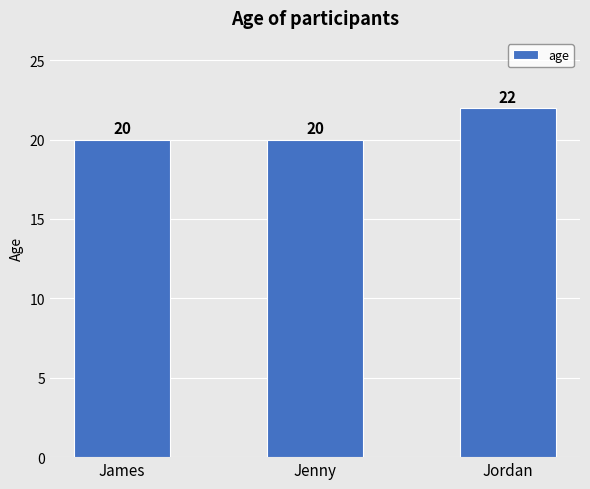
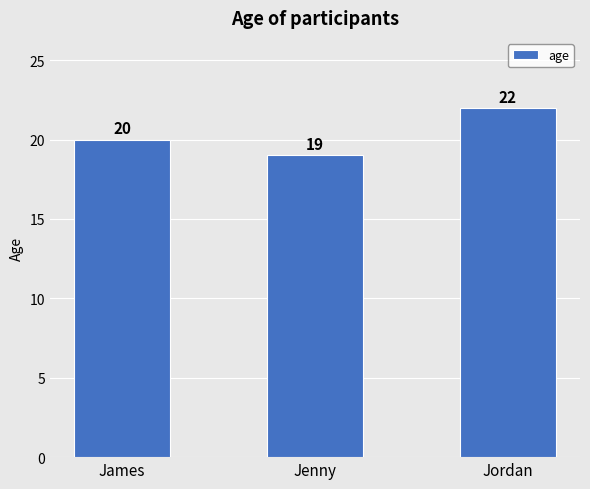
  {
    "James": 20,
-   "Jenny": 20,
+   "Jenny": 19,
    "Jordan": 22
  }
